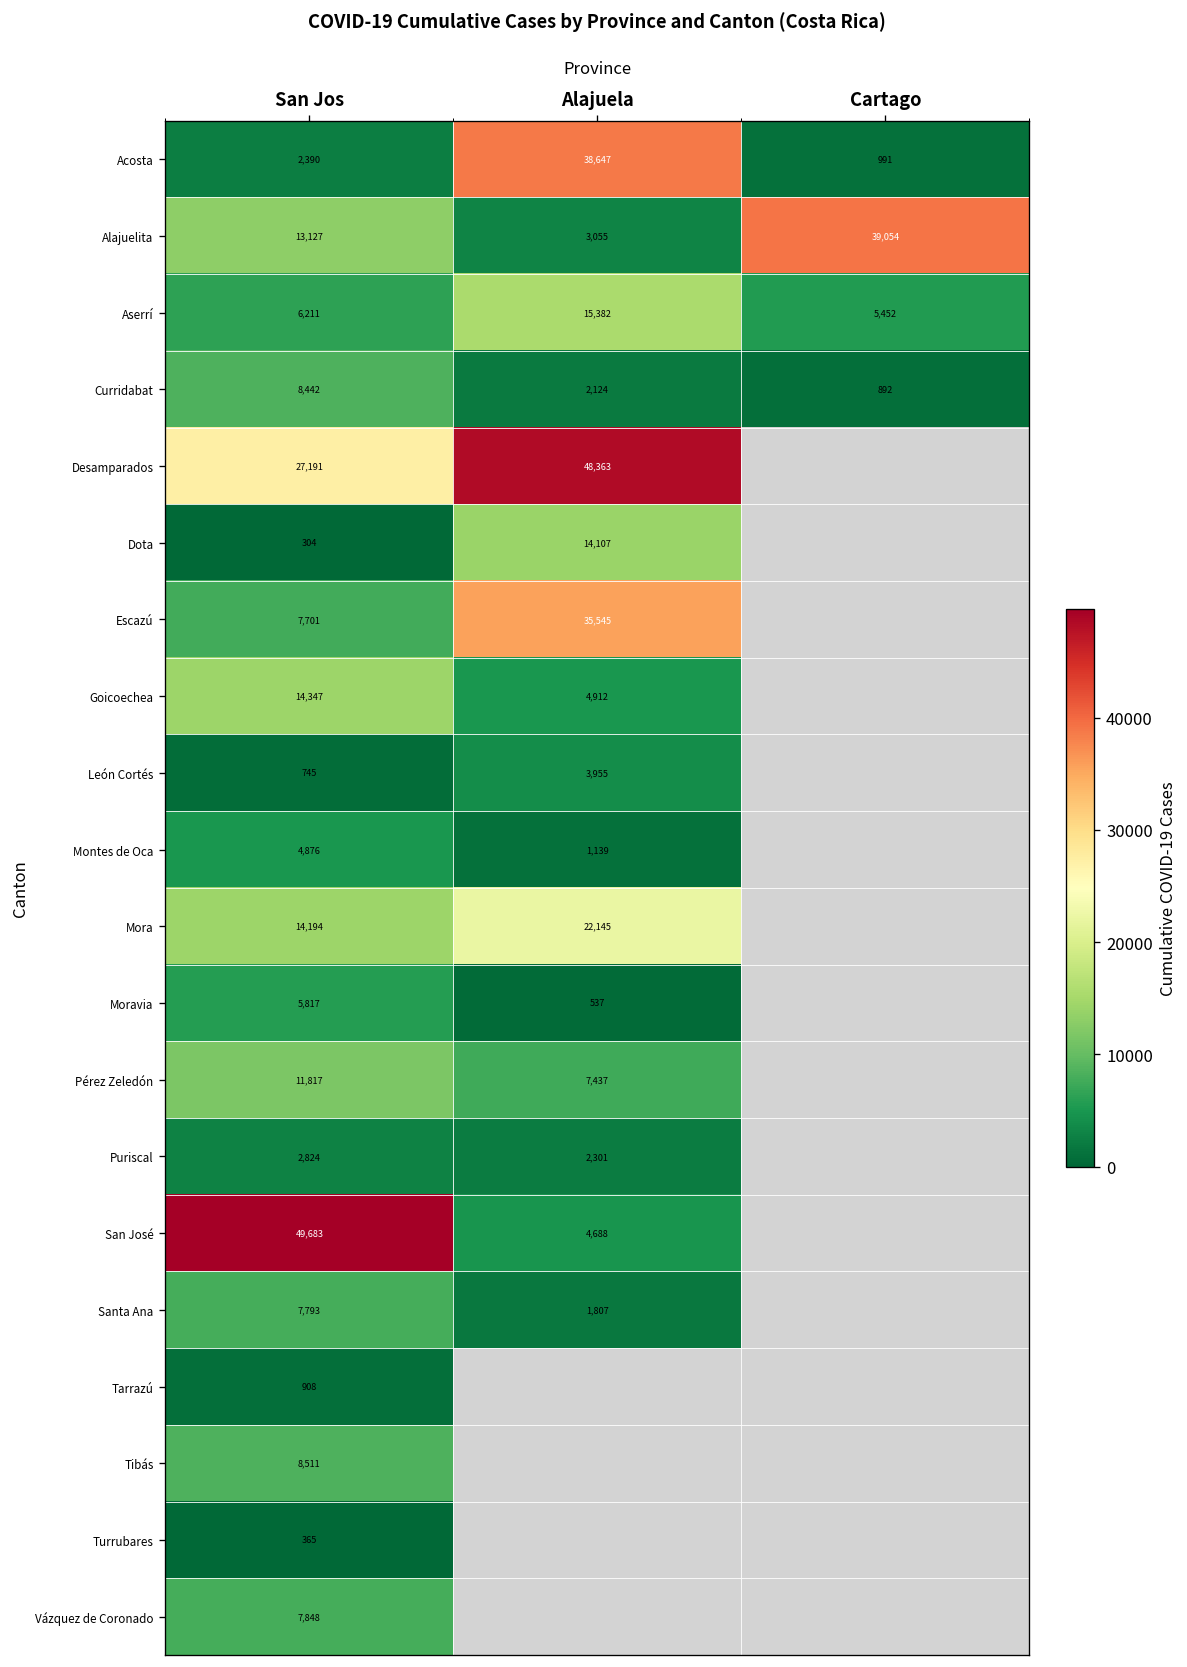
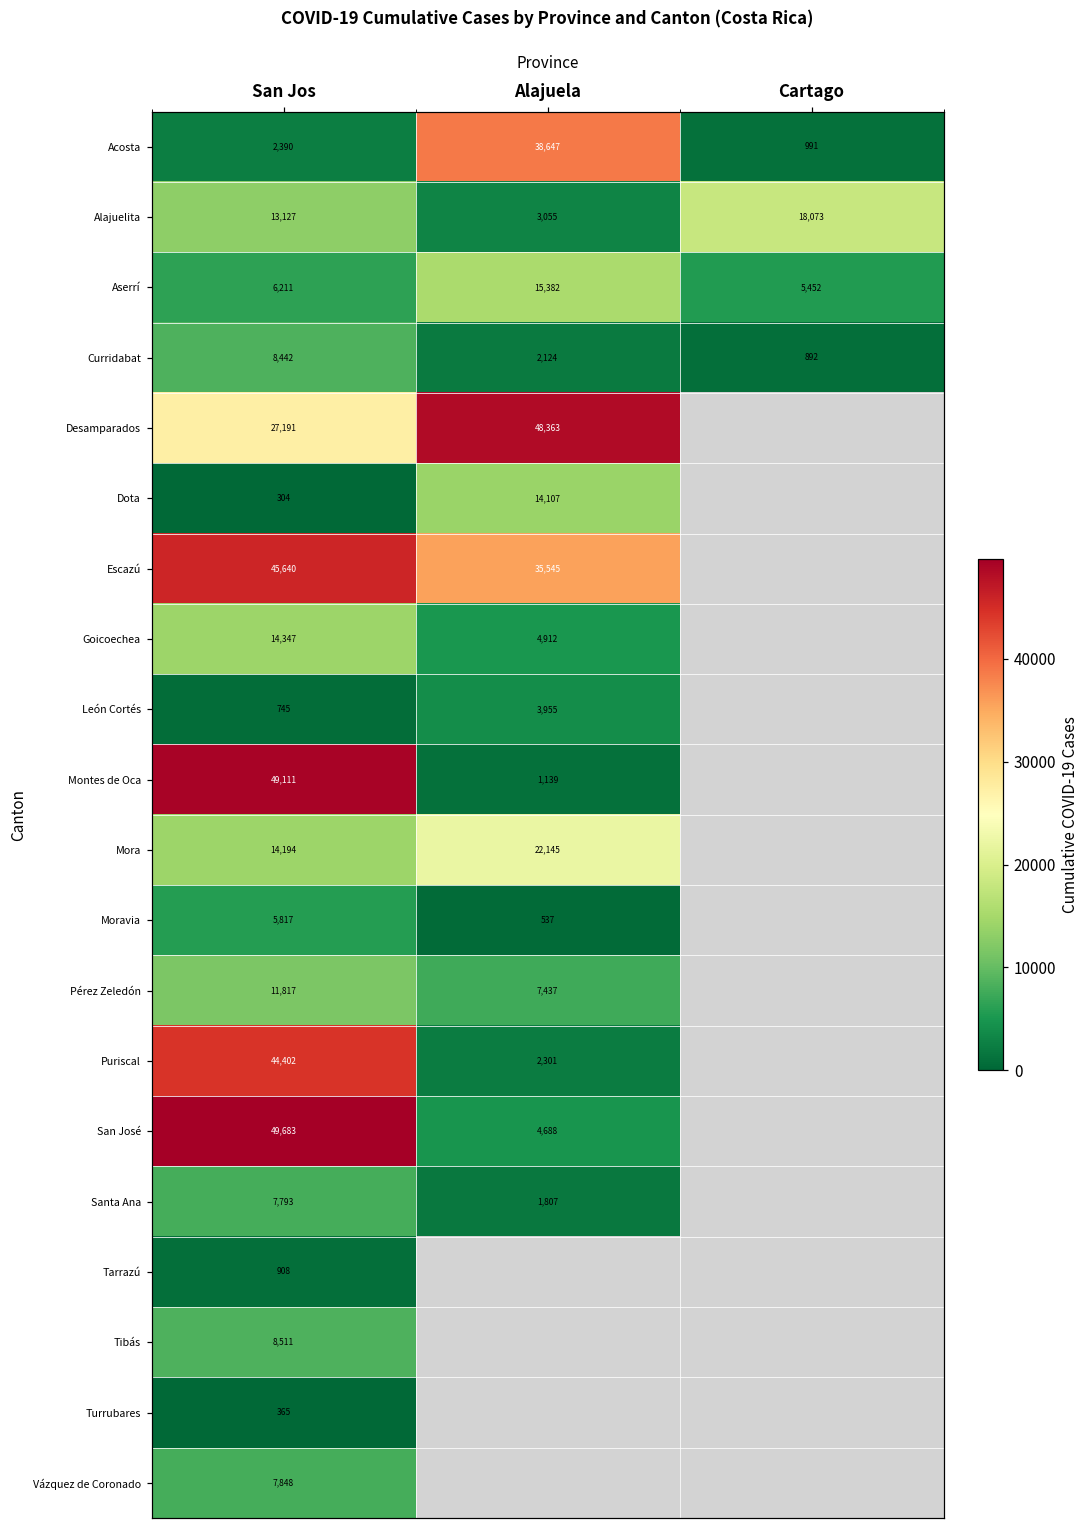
  {
    "Acosta": {
      "San Jos": "2,390",
      "Alajuela": "38,647",
      "Cartago": "991"
    },
    "Alajuelita": {
      "San Jos": "13,127",
      "Alajuela": "3,055",
-     "Cartago": "39,054"
+     "Cartago": "18,073"
    },
    "Aserrí": {
      "San Jos": "6,211",
      "Alajuela": "15,382",
      "Cartago": "5,452"
    },
    "Curridabat": {
      "San Jos": "8,442",
      "Alajuela": "2,124",
      "Cartago": "892"
    },
    "Desamparados": {
      "San Jos": "27,191",
      "Alajuela": "48,363"
    },
    "Dota": {
      "San Jos": "304",
      "Alajuela": "14,107"
    },
    "Escazú": {
-     "San Jos": "7,701",
+     "San Jos": "45,640",
      "Alajuela": "35,545"
    },
    "Goicoechea": {
      "San Jos": "14,347",
      "Alajuela": "4,912"
    },
    "León Cortés": {
      "San Jos": "745",
      "Alajuela": "3,955"
    },
    "Montes de Oca": {
-     "San Jos": "4,876",
+     "San Jos": "49,111",
      "Alajuela": "1,139"
    },
    "Mora": {
      "San Jos": "14,194",
      "Alajuela": "22,145"
    },
    "Moravia": {
      "San Jos": "5,817",
      "Alajuela": "537"
    },
    "Pérez Zeledón": {
      "San Jos": "11,817",
      "Alajuela": "7,437"
    },
    "Puriscal": {
-     "San Jos": "2,824",
+     "San Jos": "44,402",
      "Alajuela": "2,301"
    },
    "San José": {
      "San Jos": "49,683",
      "Alajuela": "4,688"
    },
    "Santa Ana": {
      "San Jos": "7,793",
      "Alajuela": "1,807"
    },
    "Tarrazú": {
      "San Jos": "908"
    },
    "Tibás": {
      "San Jos": "8,511"
    },
    "Turrubares": {
      "San Jos": "365"
    },
    "Vázquez de Coronado": {
      "San Jos": "7,848"
    }
  }
